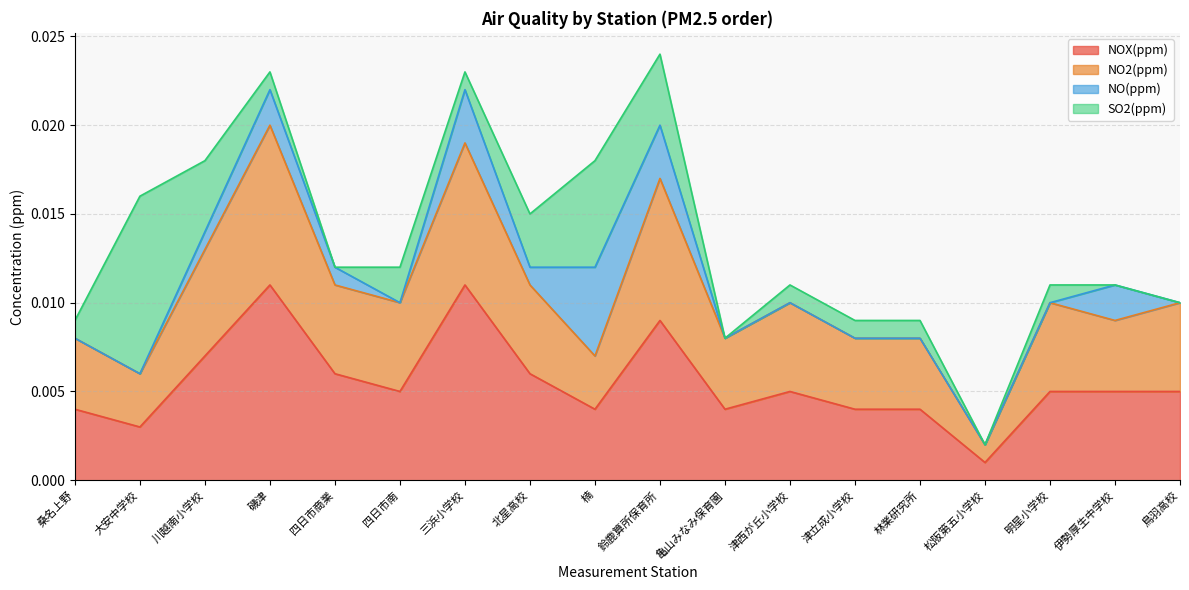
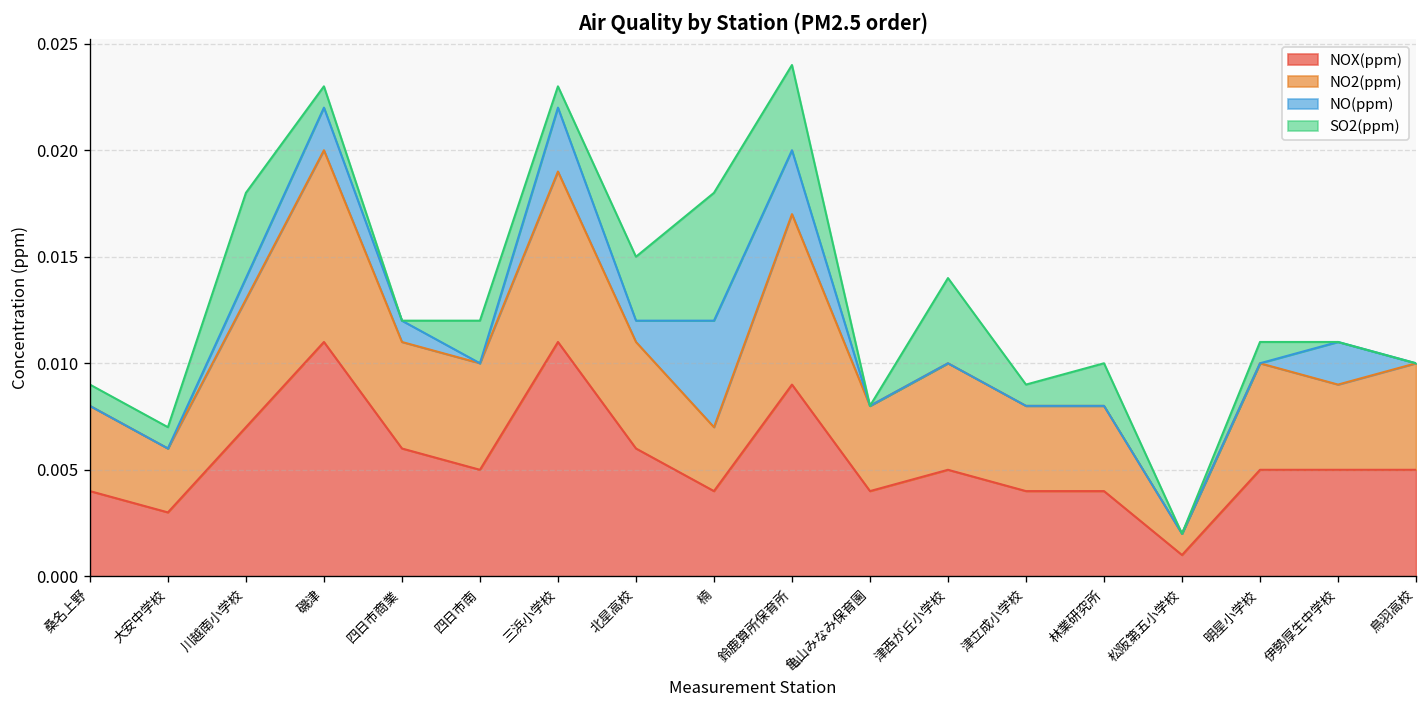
  {
    "NO(ppm)": {
      "川越南小学校": 0.001,
      "磯津": 0.002,
      "三浜小学校": 0.003,
      "北星高校": 0.001,
      "楠": 0.005,
      "鈴鹿算所保育所": 0.003
    },
    "SO2(ppm)": {
      "桑名上野": 0.001,
-     "大安中学校": 0.010,
+     "大安中学校": 0.001,
      "川越南小学校": 0.004,
      "磯津": 0.001,
      "四日市南": 0.002,
      "三浜小学校": 0.001,
      "北星高校": 0.003,
      "楠": 0.006,
      "鈴鹿算所保育所": 0.004,
-     "津西が丘小学校": 0.001,
+     "津西が丘小学校": 0.004,
      "津立成小学校": 0.001,
-     "林業研究所": 0.001,
+     "林業研究所": 0.002,
      "明星小学校": 0.001
    }
  }
